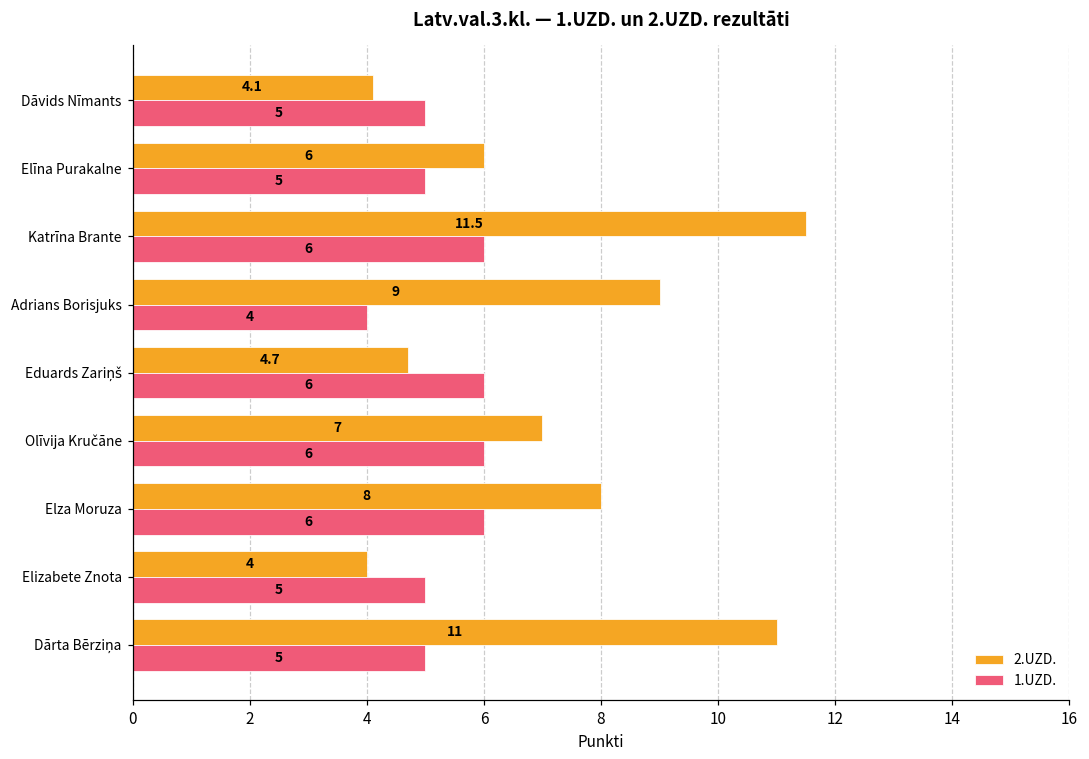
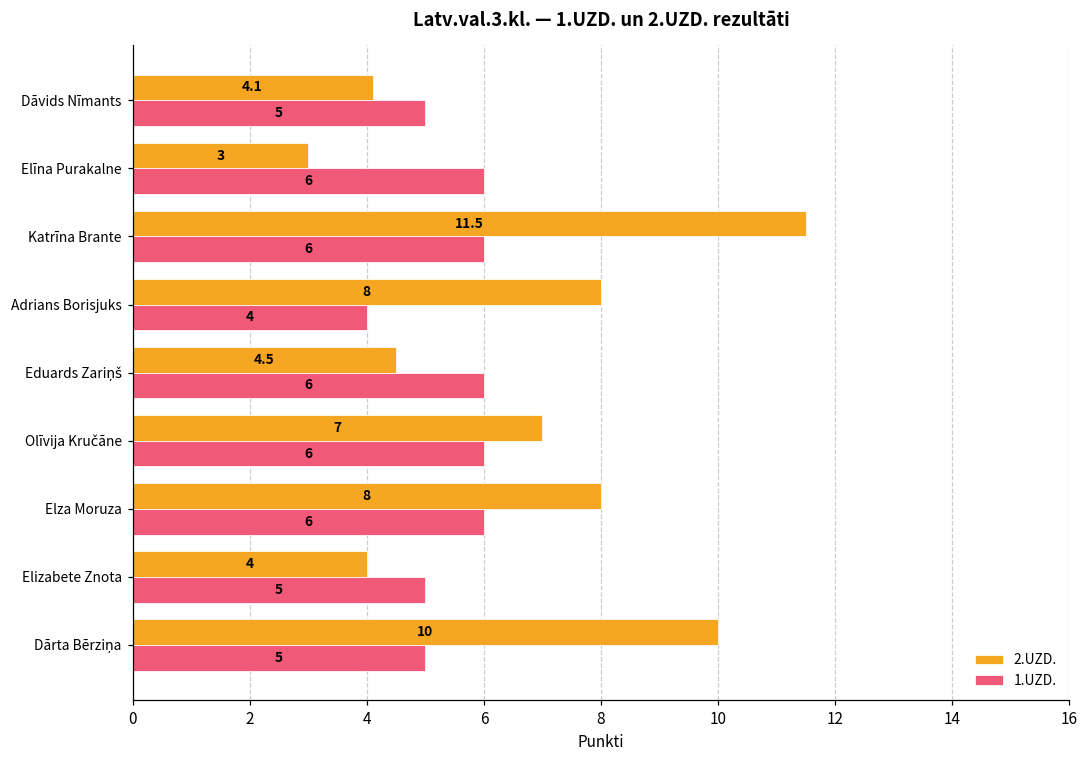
  {
    "2.UZD.": {
      "Dāvids Nīmants": 4.1,
-     "Elīna Purakalne": 6,
+     "Elīna Purakalne": 3,
      "Katrīna Brante": 11.5,
-     "Adrians Borisjuks": 9,
-     "Eduards Zariņš": 4.7,
+     "Adrians Borisjuks": 8,
+     "Eduards Zariņš": 4.5,
      "Olīvija Kručāne": 7,
      "Elza Moruza": 8,
      "Elizabete Znota": 4,
-     "Dārta Bērziņa": 11
+     "Dārta Bērziņa": 10
    },
    "1.UZD.": {
      "Dāvids Nīmants": 5,
-     "Elīna Purakalne": 5,
+     "Elīna Purakalne": 6,
      "Katrīna Brante": 6,
      "Adrians Borisjuks": 4,
      "Eduards Zariņš": 6,
      "Olīvija Kručāne": 6,
      "Elza Moruza": 6,
      "Elizabete Znota": 5,
      "Dārta Bērziņa": 5
    }
  }
